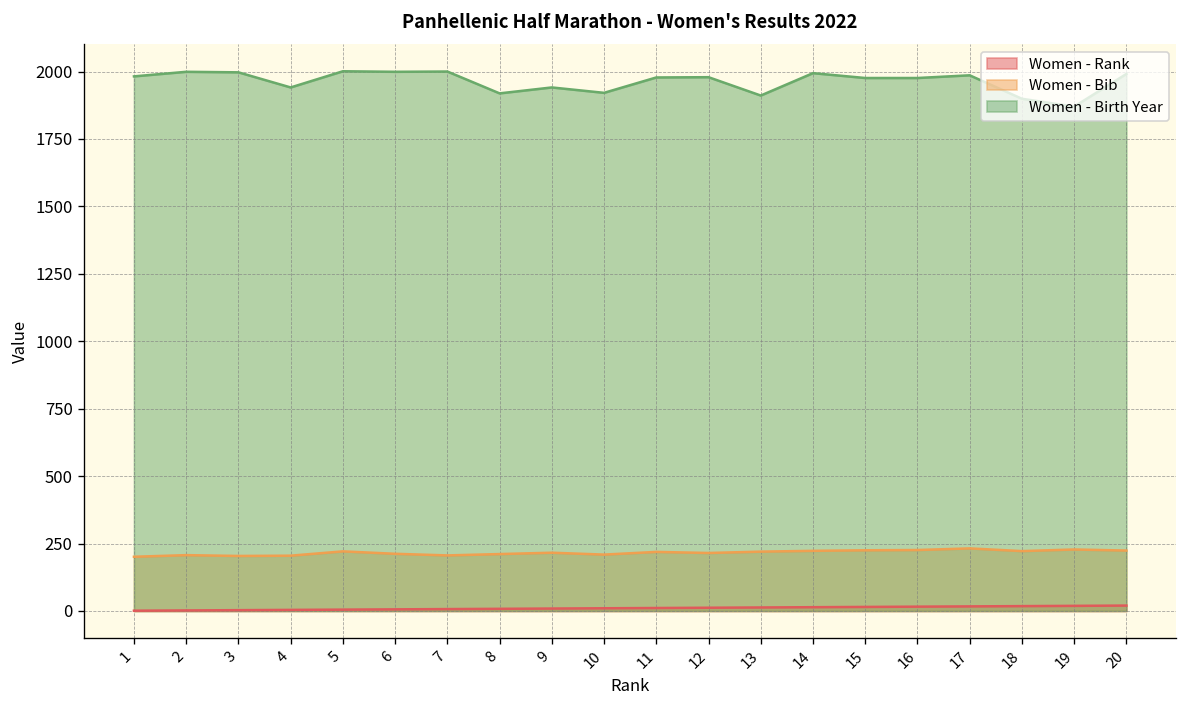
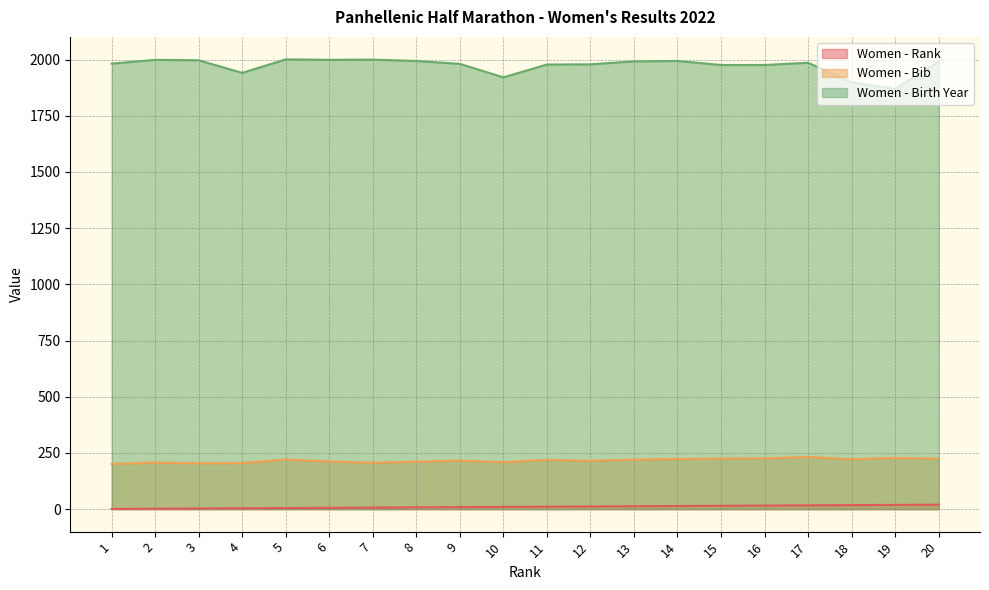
  {
    "Women - Birth Year": {
      "1": 1980,
      "2": 2000,
      "3": 2000,
      "4": 1940,
      "5": 2000,
      "6": 2000,
      "7": 2000,
-     "8": 1920,
-     "9": 1940,
+     "8": 1990,
+     "9": 1980,
      "10": 1920,
      "11": 1980,
      "12": 1980,
-     "13": 1910,
+     "13": 1990,
      "14": 1990,
      "15": 1980,
      "16": 1980,
      "17": 1990
    }
  }
